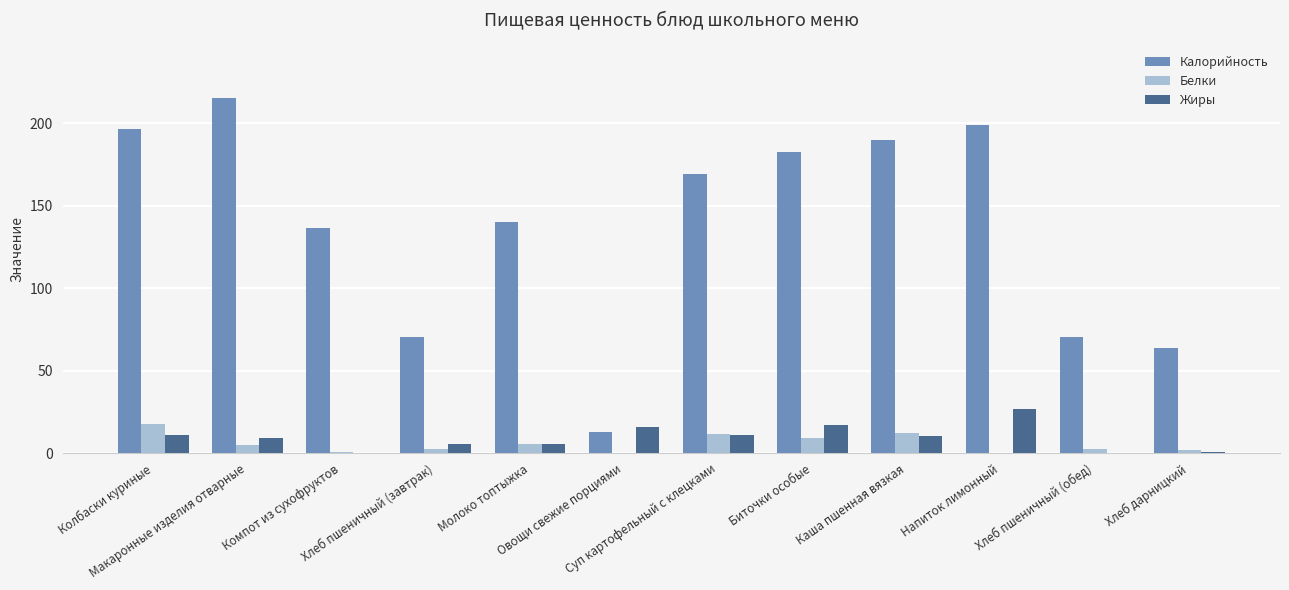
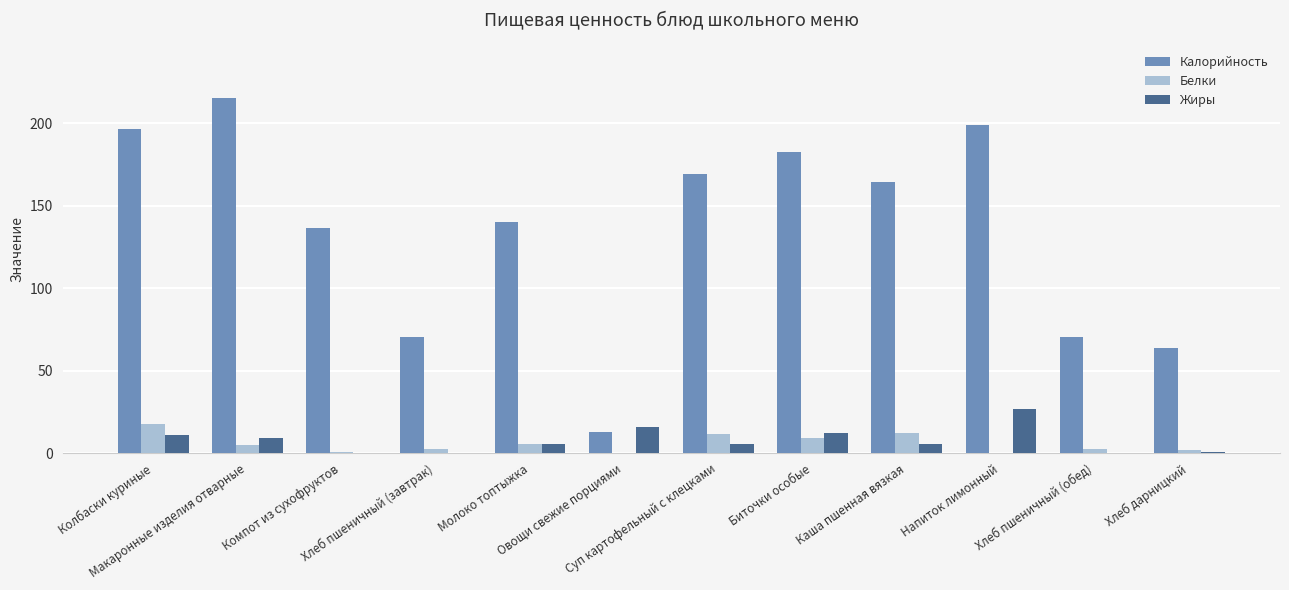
  {
    "Калорийность": {
      "Колбаски куриные": 196,
      "Макаронные изделия отварные": 215,
      "Компот из сухофруктов": 136,
      "Хлеб пшеничный (завтрак)": 70,
      "Молоко топтыжка": 140,
      "Овощи свежие порциями": 13,
      "Суп картофельный с клецками": 169,
      "Биточки особые": 183,
-     "Каша пшенная вязкая": 190,
+     "Каша пшенная вязкая": 164,
      "Напиток лимонный": 199,
      "Хлеб пшеничный (обед)": 70,
      "Хлеб дарницкий": 64
    },
    "Белки": {
      "Колбаски куриные": 18,
      "Макаронные изделия отварные": 5,
      "Хлеб пшеничный (завтрак)": 2,
      "Молоко топтыжка": 5,
      "Суп картофельный с клецками": 11,
      "Биточки особые": 9,
      "Каша пшенная вязкая": 12,
      "Хлеб пшеничный (обед)": 2,
      "Хлеб дарницкий": 2
    },
    "Жиры": {
      "Колбаски куриные": 11,
      "Макаронные изделия отварные": 9,
-     "Хлеб пшеничный (завтрак)": 5,
+     "Хлеб пшеничный (завтрак)": 0,
      "Молоко топтыжка": 6,
      "Овощи свежие порциями": 16,
-     "Суп картофельный с клецками": 11,
-     "Биточки особые": 17,
-     "Каша пшенная вязкая": 10,
+     "Суп картофельный с клецками": 6,
+     "Биточки особые": 12,
+     "Каша пшенная вязкая": 5,
      "Напиток лимонный": 27
    }
  }
